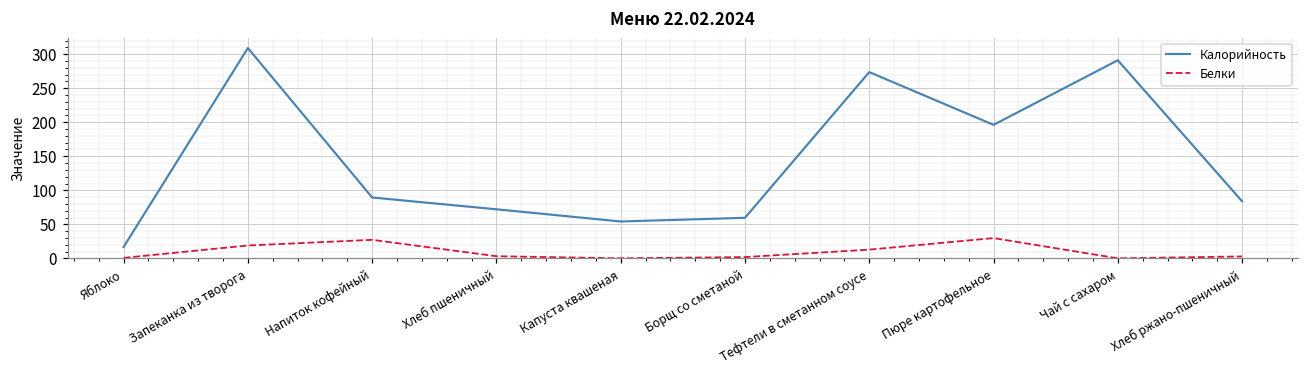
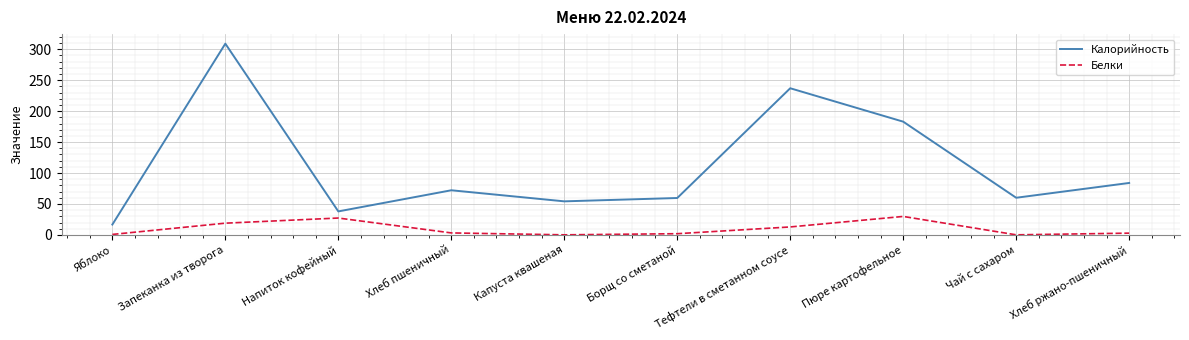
  {
    "Калорийность": {
      "Яблоко": 20,
      "Запеканка из творога": 310,
-     "Напиток кофейный": 90,
+     "Напиток кофейный": 40,
      "Хлеб пшеничный": 70,
      "Капуста квашеная": 50,
      "Борщ со сметаной": 60,
-     "Тефтели в сметанном соусе": 270,
-     "Пюре картофельное": 200,
-     "Чай с сахаром": 290,
+     "Тефтели в сметанном соусе": 240,
+     "Пюре картофельное": 180,
+     "Чай с сахаром": 60,
      "Хлеб ржано-пшеничный": 80
    },
    "Белки": {
      "Яблоко": 0,
      "Запеканка из творога": 20,
      "Напиток кофейный": 30,
      "Хлеб пшеничный": 0,
      "Капуста квашеная": 0,
      "Борщ со сметаной": 0,
      "Тефтели в сметанном соусе": 10,
      "Пюре картофельное": 30,
      "Чай с сахаром": 0,
      "Хлеб ржано-пшеничный": 0
    }
  }
